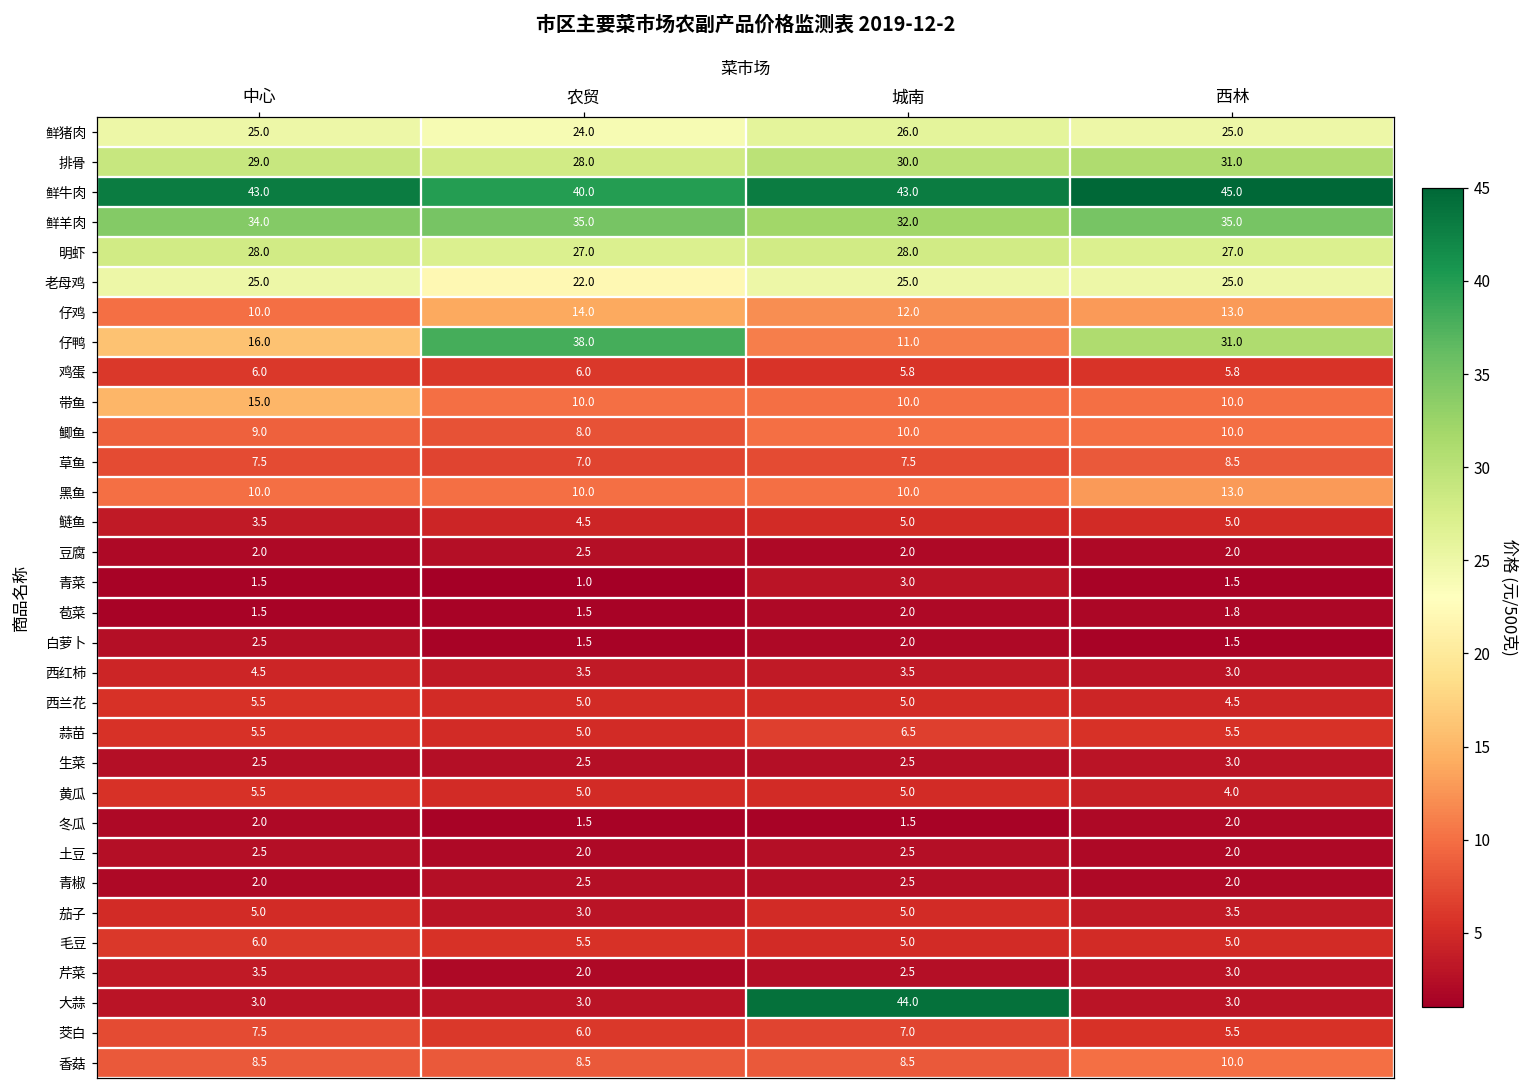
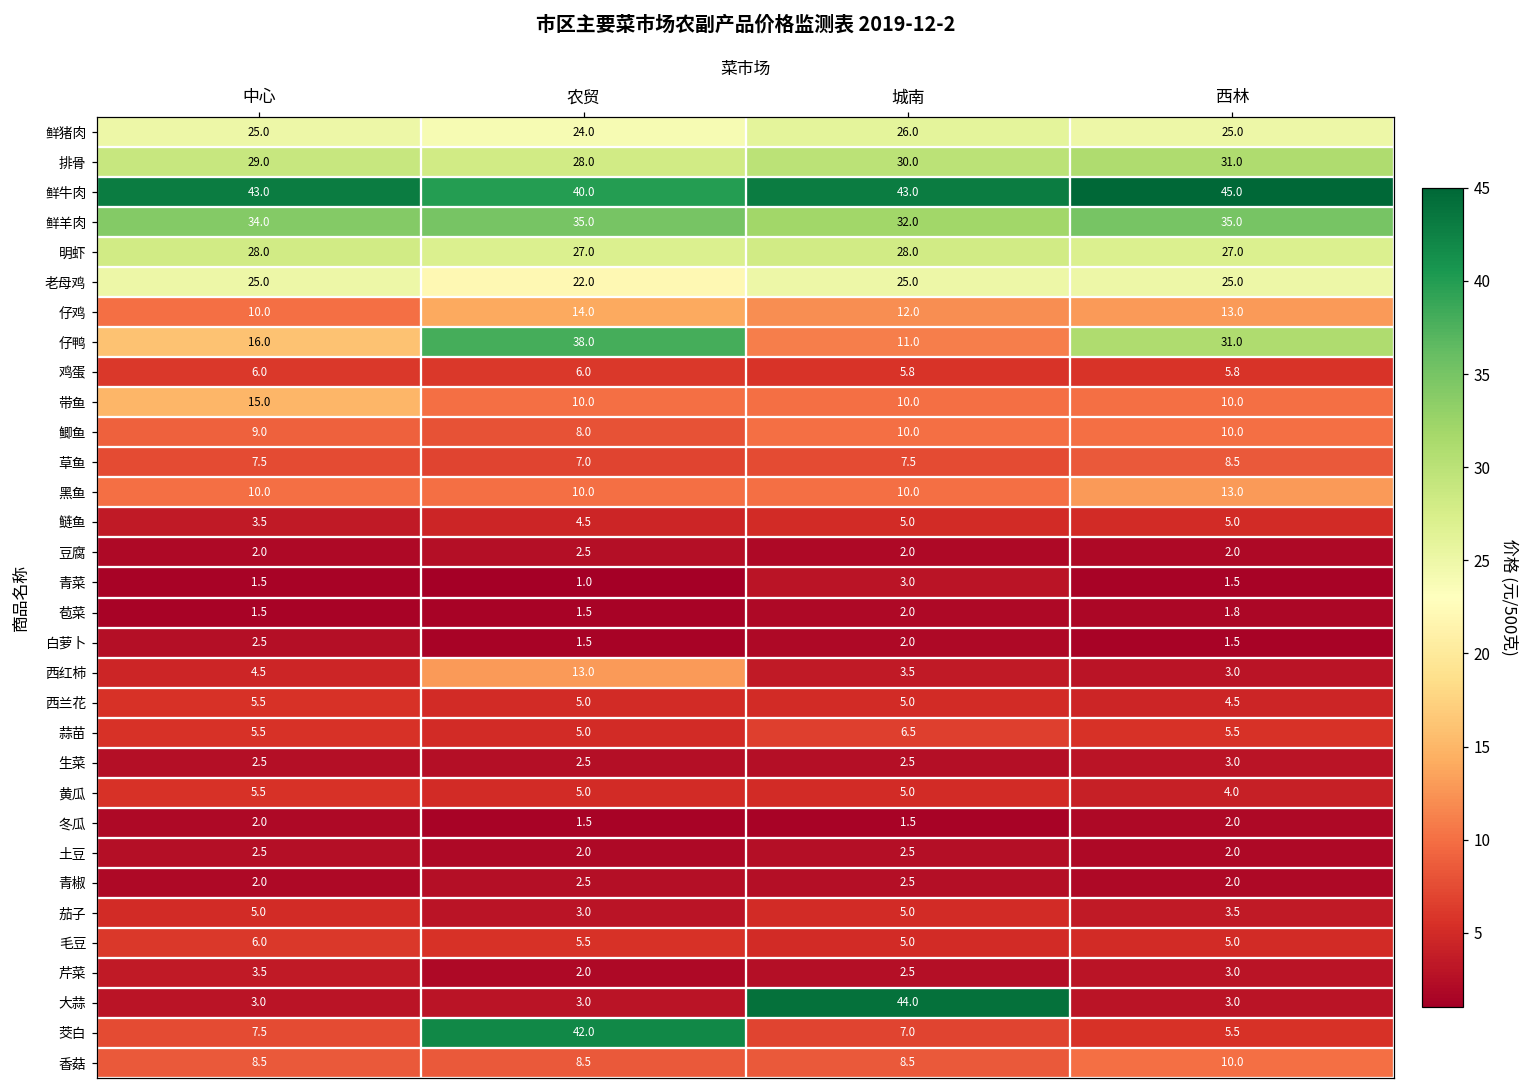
  {
    "鲜猪肉": {
      "中心": 25.0,
      "农贸": 24.0,
      "城南": 26.0,
      "西林": 25.0
    },
    "排骨": {
      "中心": 29.0,
      "农贸": 28.0,
      "城南": 30.0,
      "西林": 31.0
    },
    "鲜牛肉": {
      "中心": 43.0,
      "农贸": 40.0,
      "城南": 43.0,
      "西林": 45.0
    },
    "鲜羊肉": {
      "中心": 34.0,
      "农贸": 35.0,
      "城南": 32.0,
      "西林": 35.0
    },
    "明虾": {
      "中心": 28.0,
      "农贸": 27.0,
      "城南": 28.0,
      "西林": 27.0
    },
    "老母鸡": {
      "中心": 25.0,
      "农贸": 22.0,
      "城南": 25.0,
      "西林": 25.0
    },
    "仔鸡": {
      "中心": 10.0,
      "农贸": 14.0,
      "城南": 12.0,
      "西林": 13.0
    },
    "仔鸭": {
      "中心": 16.0,
      "农贸": 38.0,
      "城南": 11.0,
      "西林": 31.0
    },
    "鸡蛋": {
      "中心": 6.0,
      "农贸": 6.0,
      "城南": 5.8,
      "西林": 5.8
    },
    "带鱼": {
      "中心": 15.0,
      "农贸": 10.0,
      "城南": 10.0,
      "西林": 10.0
    },
    "鲫鱼": {
      "中心": 9.0,
      "农贸": 8.0,
      "城南": 10.0,
      "西林": 10.0
    },
    "草鱼": {
      "中心": 7.5,
      "农贸": 7.0,
      "城南": 7.5,
      "西林": 8.5
    },
    "黑鱼": {
      "中心": 10.0,
      "农贸": 10.0,
      "城南": 10.0,
      "西林": 13.0
    },
    "鲢鱼": {
      "中心": 3.5,
      "农贸": 4.5,
      "城南": 5.0,
      "西林": 5.0
    },
    "豆腐": {
      "中心": 2.0,
      "农贸": 2.5,
      "城南": 2.0,
      "西林": 2.0
    },
    "青菜": {
      "中心": 1.5,
      "农贸": 1.0,
      "城南": 3.0,
      "西林": 1.5
    },
    "苞菜": {
      "中心": 1.5,
      "农贸": 1.5,
      "城南": 2.0,
      "西林": 1.8
    },
    "白萝卜": {
      "中心": 2.5,
      "农贸": 1.5,
      "城南": 2.0,
      "西林": 1.5
    },
    "西红柿": {
      "中心": 4.5,
-     "农贸": 3.5,
+     "农贸": 13.0,
      "城南": 3.5,
      "西林": 3.0
    },
    "西兰花": {
      "中心": 5.5,
      "农贸": 5.0,
      "城南": 5.0,
      "西林": 4.5
    },
    "蒜苗": {
      "中心": 5.5,
      "农贸": 5.0,
      "城南": 6.5,
      "西林": 5.5
    },
    "生菜": {
      "中心": 2.5,
      "农贸": 2.5,
      "城南": 2.5,
      "西林": 3.0
    },
    "黄瓜": {
      "中心": 5.5,
      "农贸": 5.0,
      "城南": 5.0,
      "西林": 4.0
    },
    "冬瓜": {
      "中心": 2.0,
      "农贸": 1.5,
      "城南": 1.5,
      "西林": 2.0
    },
    "土豆": {
      "中心": 2.5,
      "农贸": 2.0,
      "城南": 2.5,
      "西林": 2.0
    },
    "青椒": {
      "中心": 2.0,
      "农贸": 2.5,
      "城南": 2.5,
      "西林": 2.0
    },
    "茄子": {
      "中心": 5.0,
      "农贸": 3.0,
      "城南": 5.0,
      "西林": 3.5
    },
    "毛豆": {
      "中心": 6.0,
      "农贸": 5.5,
      "城南": 5.0,
      "西林": 5.0
    },
    "芹菜": {
      "中心": 3.5,
      "农贸": 2.0,
      "城南": 2.5,
      "西林": 3.0
    },
    "大蒜": {
      "中心": 3.0,
      "农贸": 3.0,
      "城南": 44.0,
      "西林": 3.0
    },
    "茭白": {
      "中心": 7.5,
-     "农贸": 6.0,
+     "农贸": 42.0,
      "城南": 7.0,
      "西林": 5.5
    },
    "香菇": {
      "中心": 8.5,
      "农贸": 8.5,
      "城南": 8.5,
      "西林": 10.0
    }
  }
